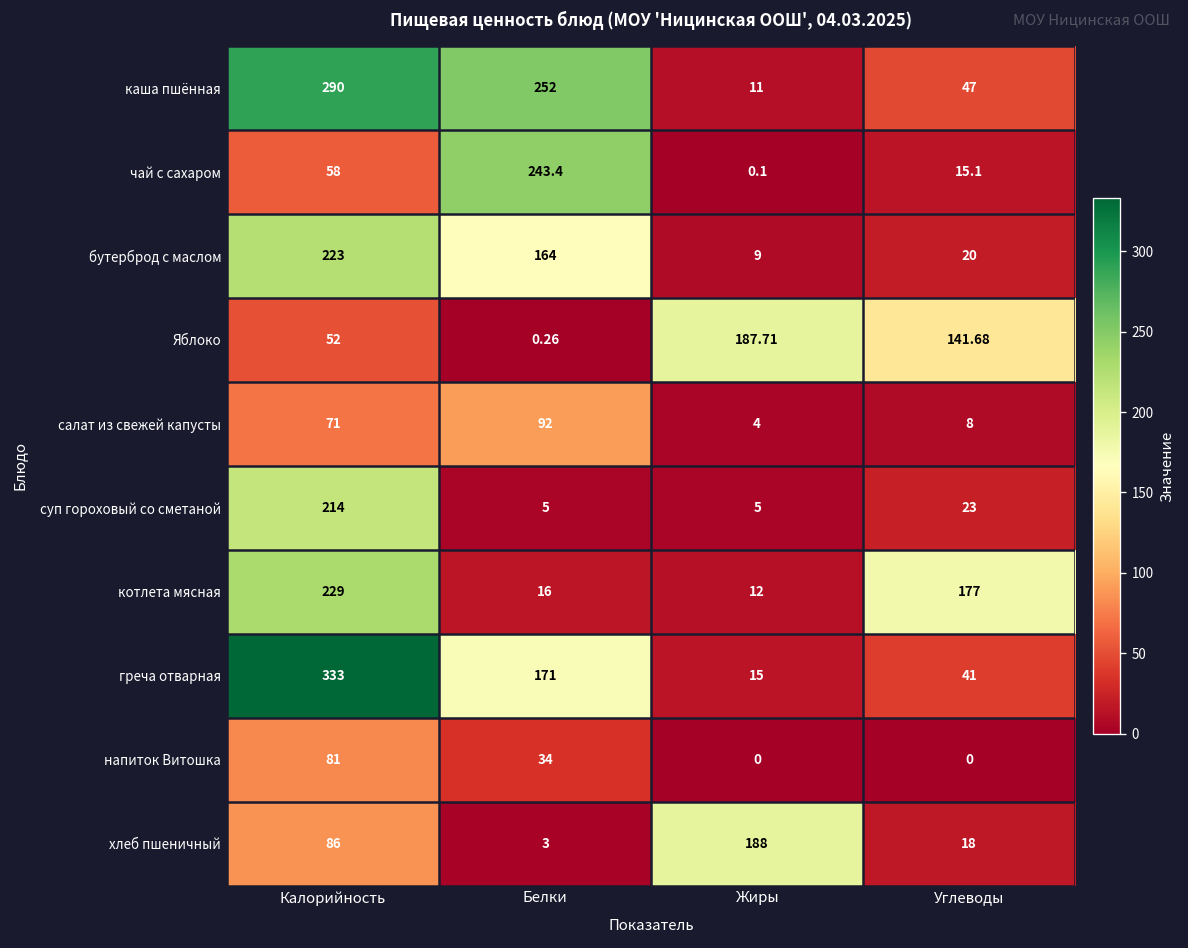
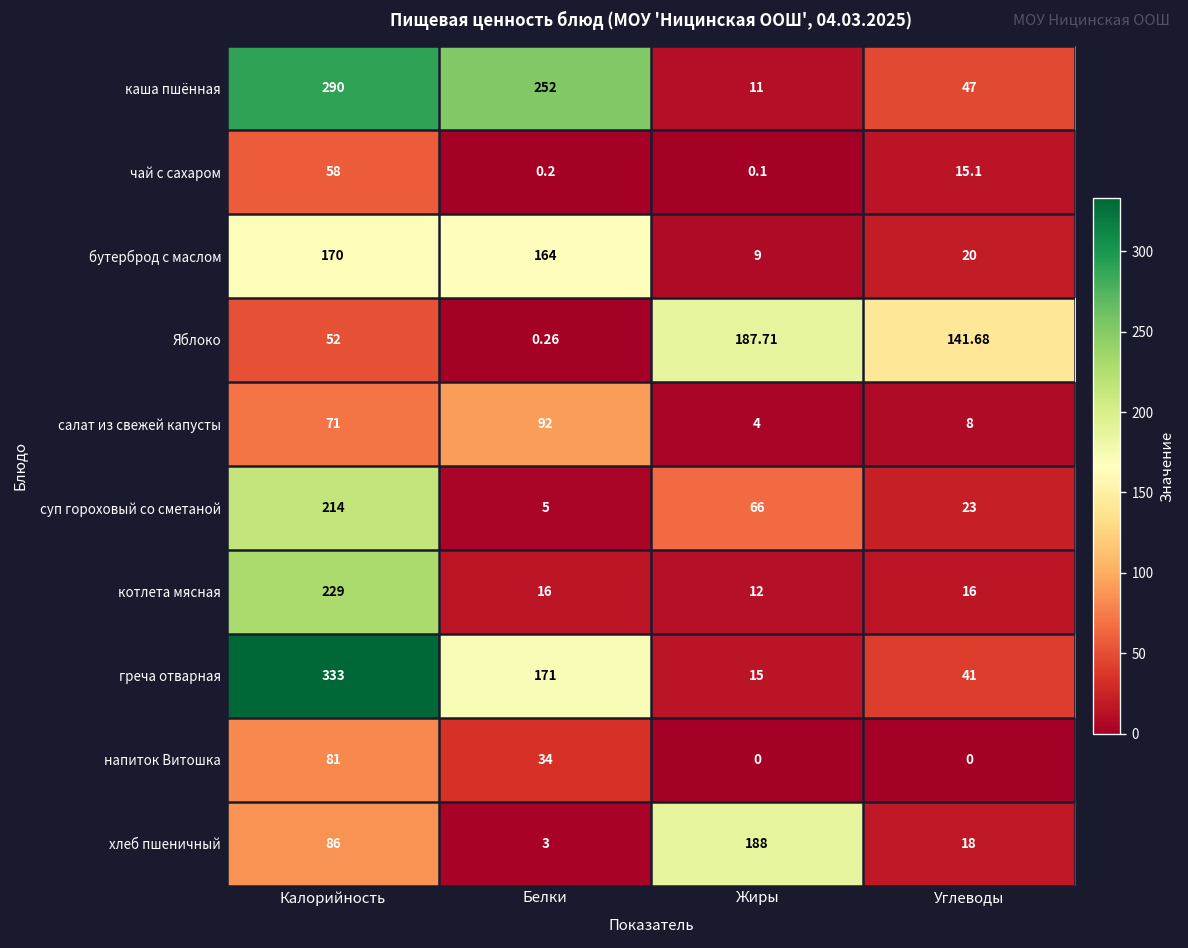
  {
    "каша пшённая": {
      "Калорийность": 290,
      "Белки": 252,
      "Жиры": 11,
      "Углеводы": 47
    },
    "чай с сахаром": {
      "Калорийность": 58,
-     "Белки": 243.4,
+     "Белки": 0.2,
      "Жиры": 0.1,
      "Углеводы": 15.1
    },
    "бутерброд с маслом": {
-     "Калорийность": 223,
+     "Калорийность": 170,
      "Белки": 164,
      "Жиры": 9,
      "Углеводы": 20
    },
    "Яблоко": {
      "Калорийность": 52,
      "Белки": 0.26,
      "Жиры": 187.71,
      "Углеводы": 141.68
    },
    "салат из свежей капусты": {
      "Калорийность": 71,
      "Белки": 92,
      "Жиры": 4,
      "Углеводы": 8
    },
    "суп гороховый со сметаной": {
      "Калорийность": 214,
      "Белки": 5,
-     "Жиры": 5,
+     "Жиры": 66,
      "Углеводы": 23
    },
    "котлета мясная": {
      "Калорийность": 229,
      "Белки": 16,
      "Жиры": 12,
-     "Углеводы": 177
+     "Углеводы": 16
    },
    "греча отварная": {
      "Калорийность": 333,
      "Белки": 171,
      "Жиры": 15,
      "Углеводы": 41
    },
    "напиток Витошка": {
      "Калорийность": 81,
      "Белки": 34,
      "Жиры": 0,
      "Углеводы": 0
    },
    "хлеб пшеничный": {
      "Калорийность": 86,
      "Белки": 3,
      "Жиры": 188,
      "Углеводы": 18
    }
  }
